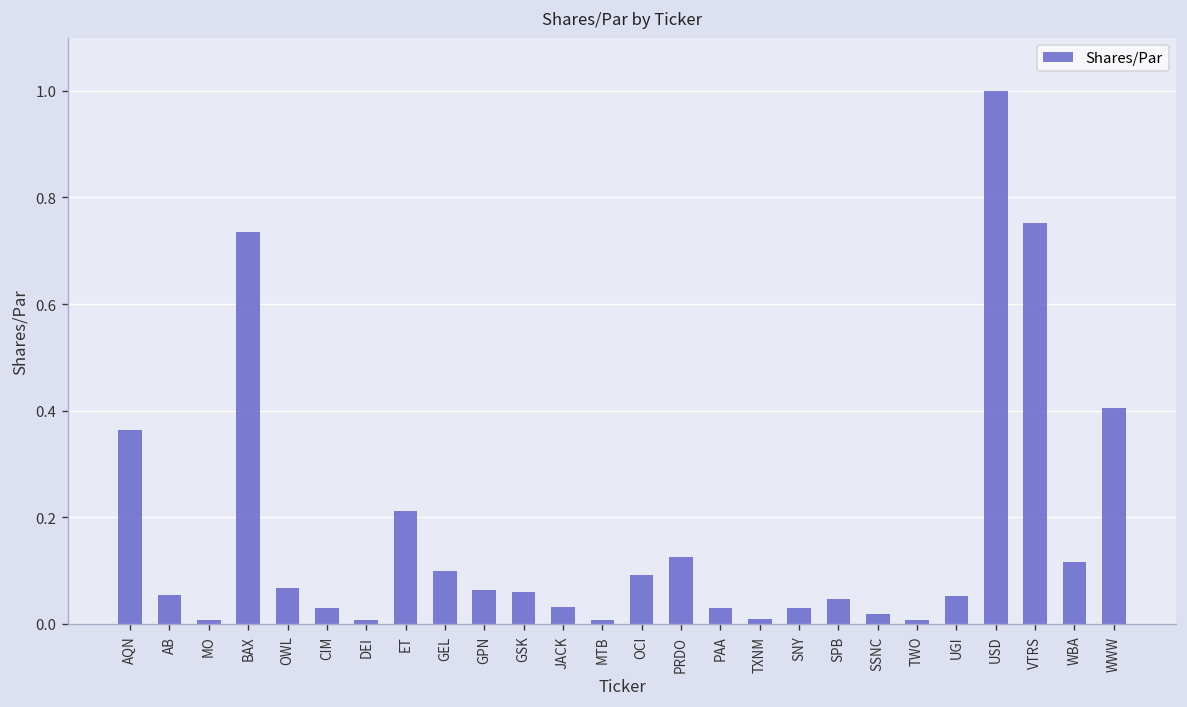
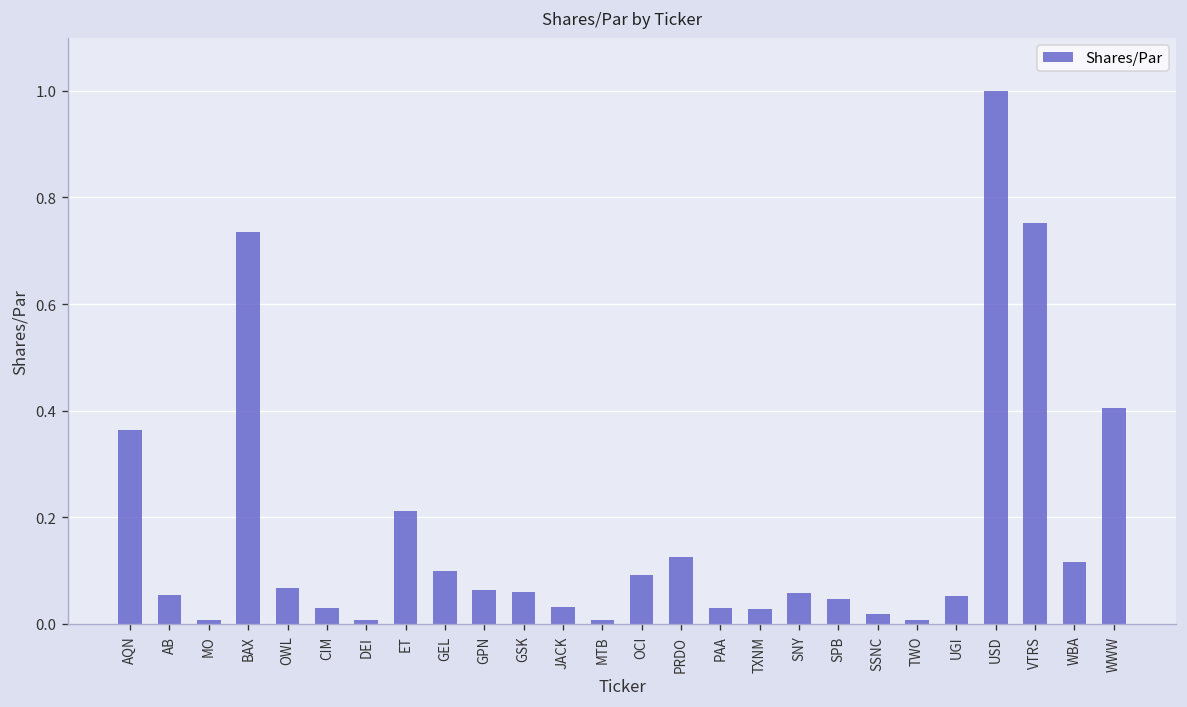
  {
    "AQN": 0.36,
    "AB": 0.05,
    "MO": 0.01,
    "BAX": 0.74,
    "OWL": 0.07,
    "CIM": 0.03,
    "DEI": 0.01,
    "ET": 0.21,
    "GEL": 0.10,
    "GPN": 0.06,
    "GSK": 0.06,
    "JACK": 0.03,
    "MTB": 0.01,
    "OCI": 0.09,
    "PRDO": 0.13,
    "PAA": 0.03,
-   "TXNM": 0.01,
-   "SNY": 0.03,
+   "TXNM": 0.03,
+   "SNY": 0.06,
    "SPB": 0.05,
    "SSNC": 0.02,
    "TWO": 0.01,
    "UGI": 0.05,
    "USD": 1.00,
    "VTRS": 0.75,
    "WBA": 0.12,
    "WWW": 0.40
  }
